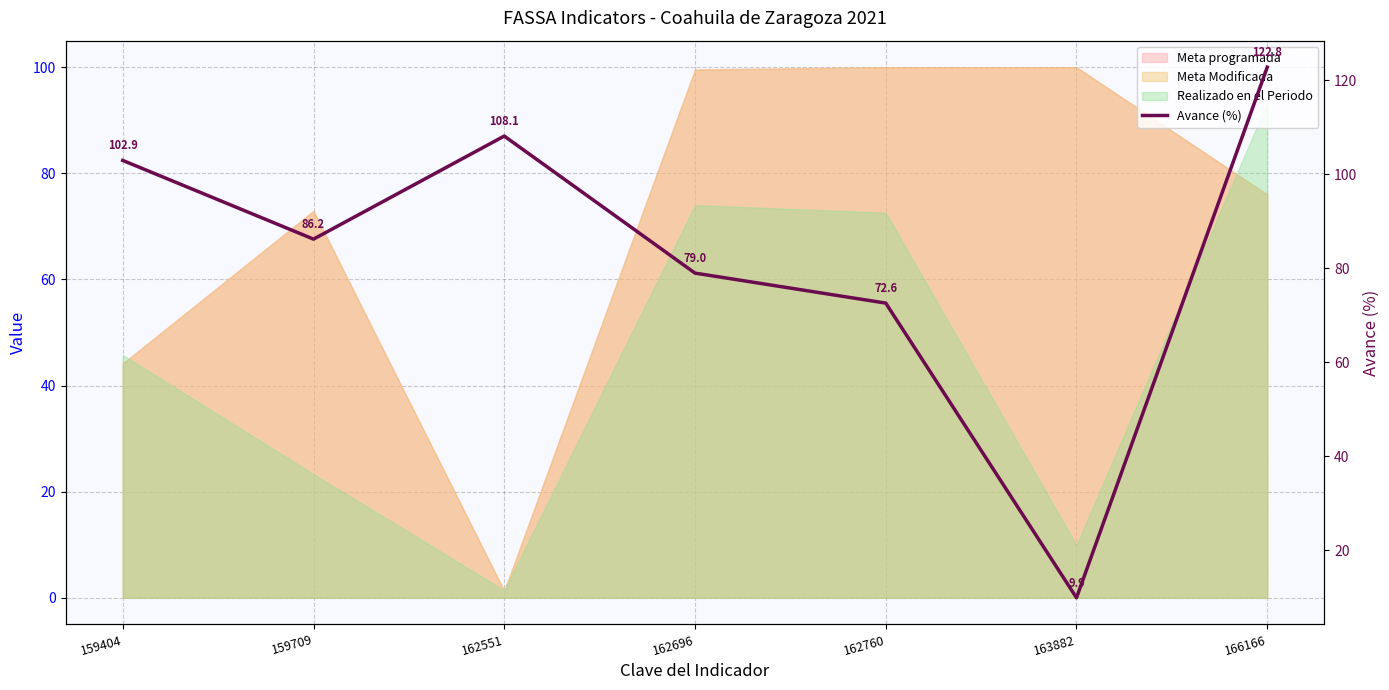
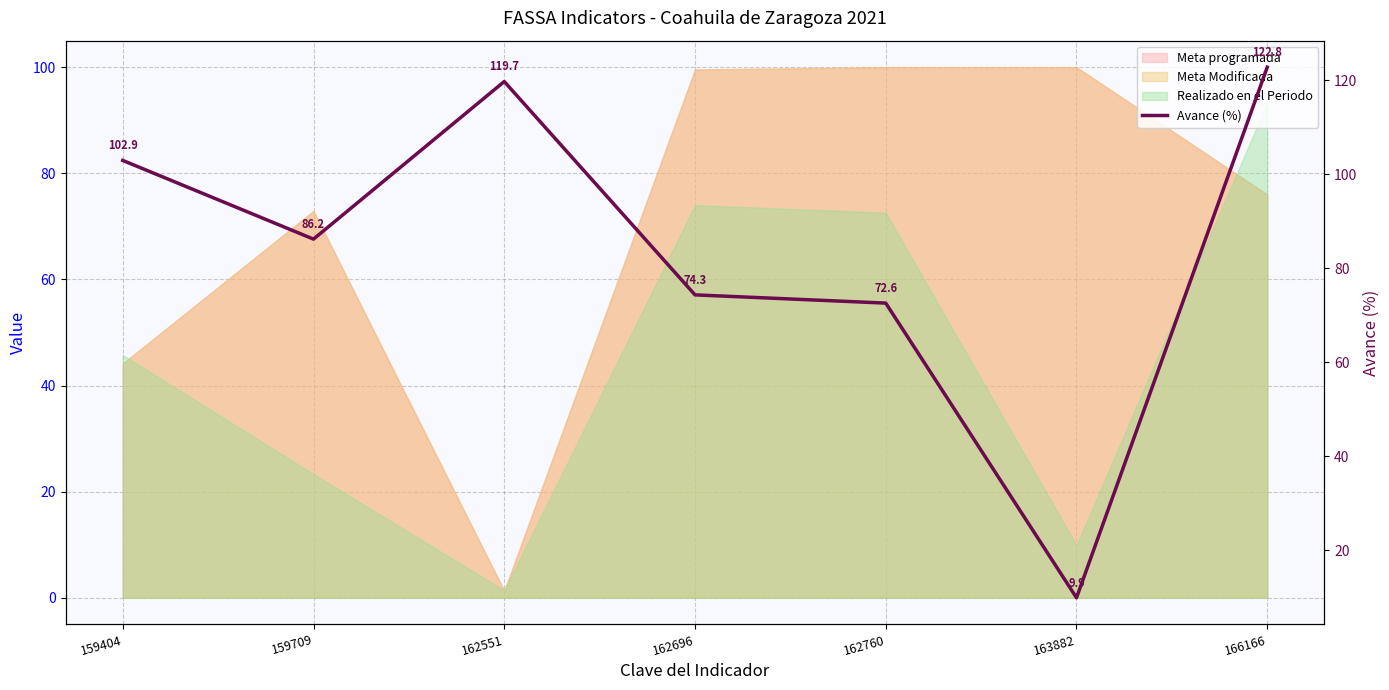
  {
    "Avance (%)": {
      "159404": 102.9,
      "159709": 86.2,
-     "162551": 108.1,
-     "162696": 79.0,
+     "162551": 119.7,
+     "162696": 74.3,
      "162760": 72.6,
      "163882": 9.9
    }
  }
